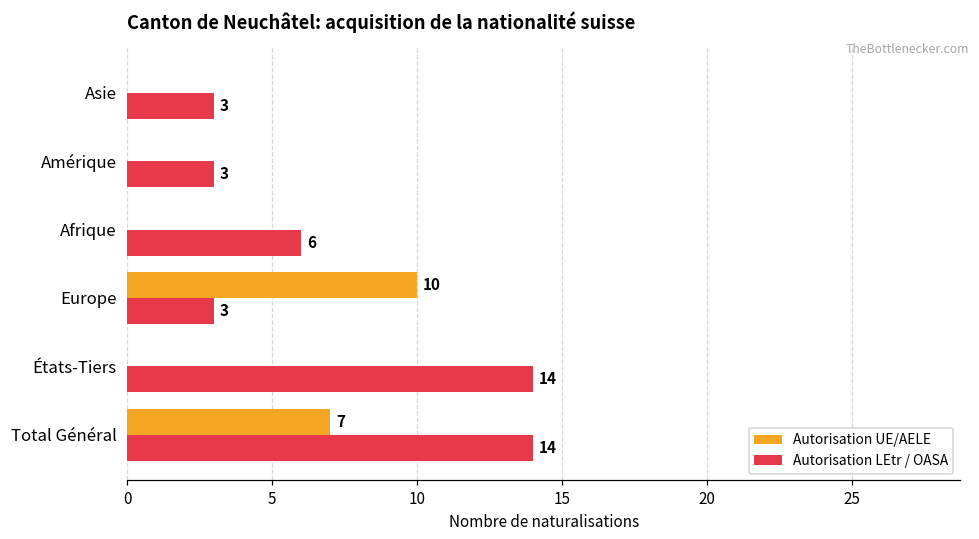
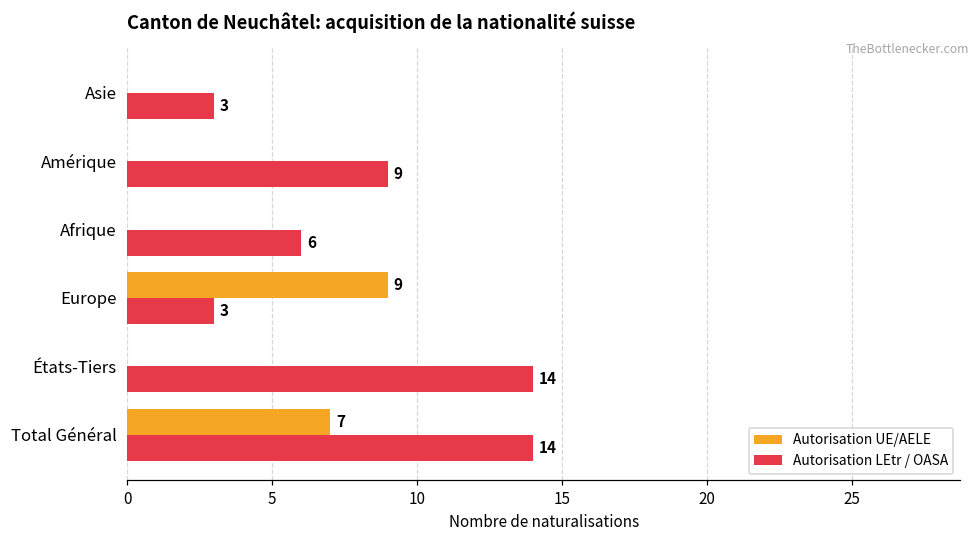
  {
    "Autorisation UE/AELE": {
-     "Europe": 10,
+     "Europe": 9,
      "Total Général": 7
    },
    "Autorisation LEtr / OASA": {
      "Asie": 3,
-     "Amérique": 3,
+     "Amérique": 9,
      "Afrique": 6,
      "Europe": 3,
      "États-Tiers": 14,
      "Total Général": 14
    }
  }
